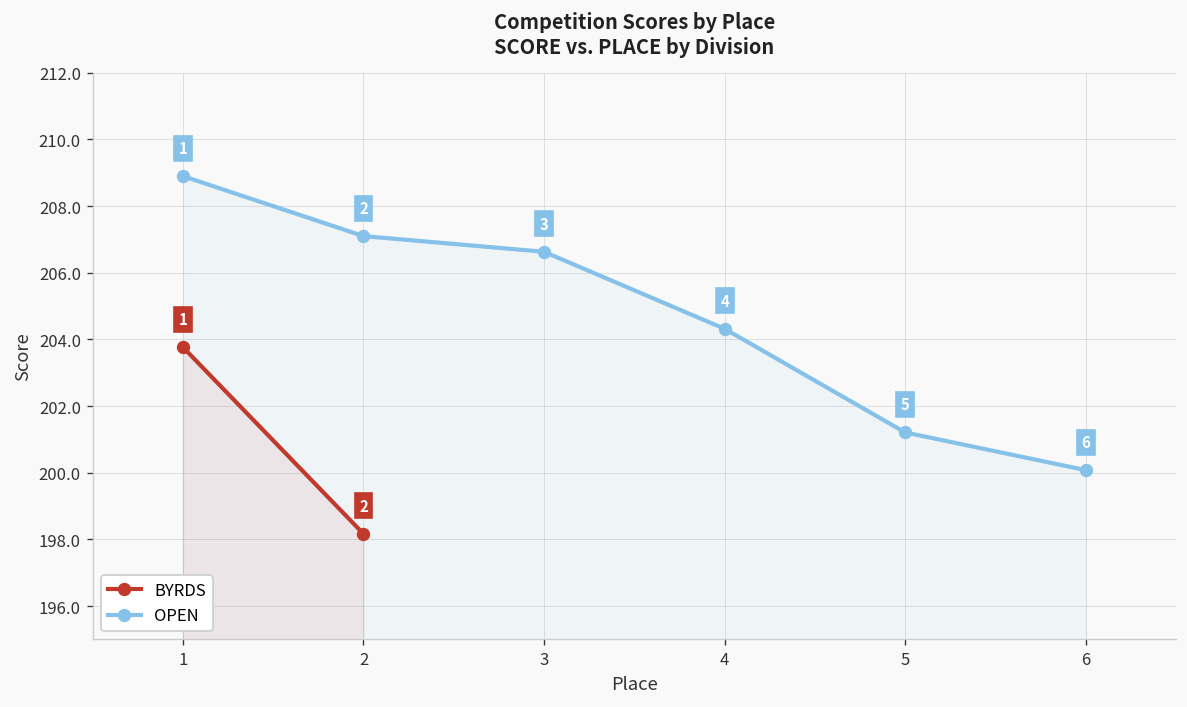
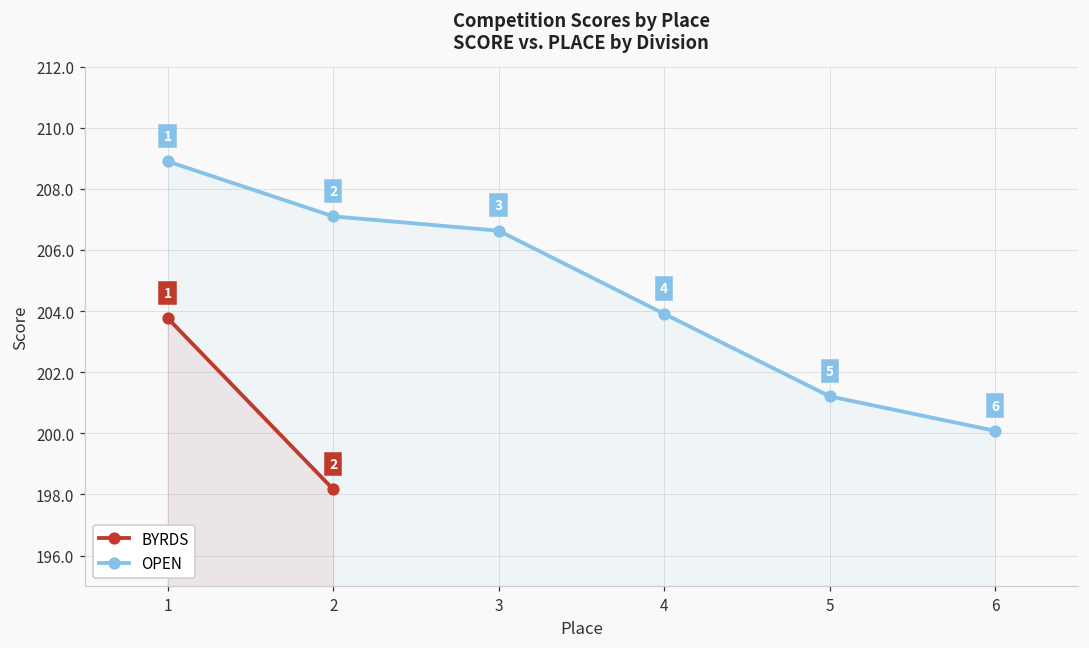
  {
    "OPEN": {
-     "4": 204.3
+     "4": 203.9
    }
  }
